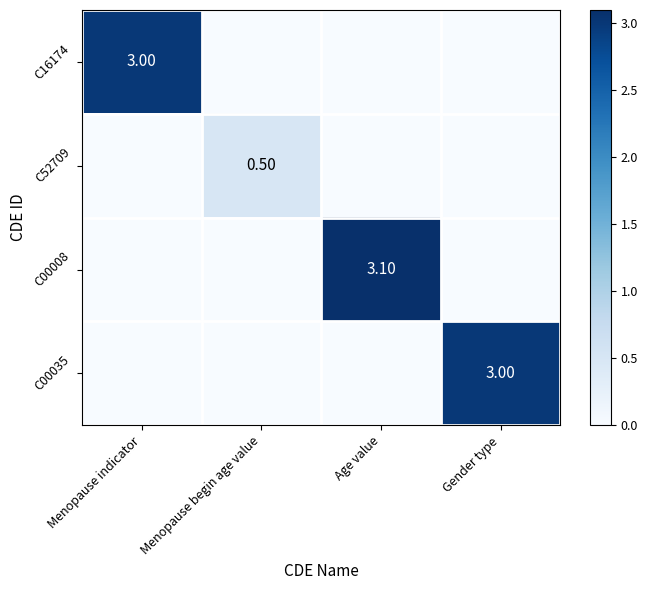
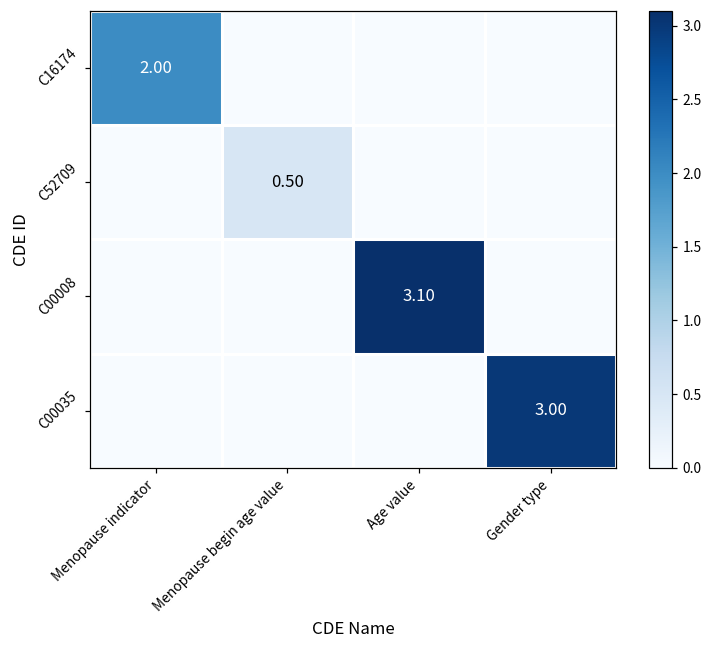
  {
    "C16174": {
-     "Menopause indicator": 3.00
+     "Menopause indicator": 2.00
    },
    "C52709": {
      "Menopause begin age value": 0.50
    },
    "C00008": {
      "Age value": 3.10
    },
    "C00035": {
      "Gender type": 3.00
    }
  }
